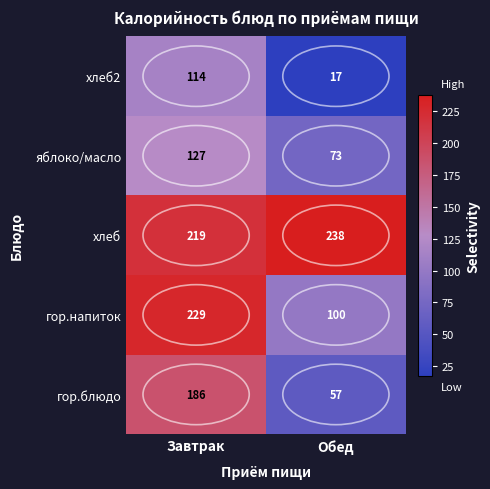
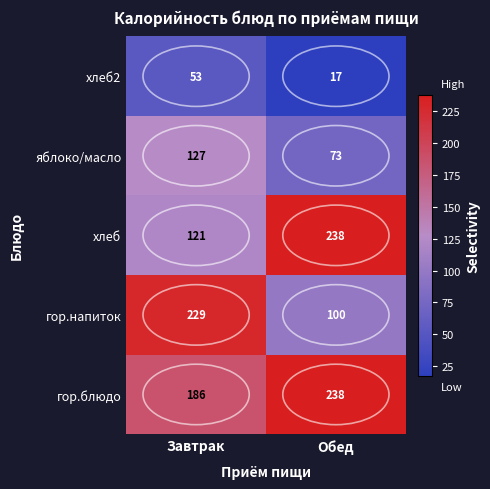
  {
    "хлеб2": {
-     "Завтрак": 114,
+     "Завтрак": 53,
      "Обед": 17
    },
    "яблоко/масло": {
      "Завтрак": 127,
      "Обед": 73
    },
    "хлеб": {
-     "Завтрак": 219,
+     "Завтрак": 121,
      "Обед": 238
    },
    "гор.напиток": {
      "Завтрак": 229,
      "Обед": 100
    },
    "гор.блюдо": {
      "Завтрак": 186,
-     "Обед": 57
+     "Обед": 238
    }
  }
